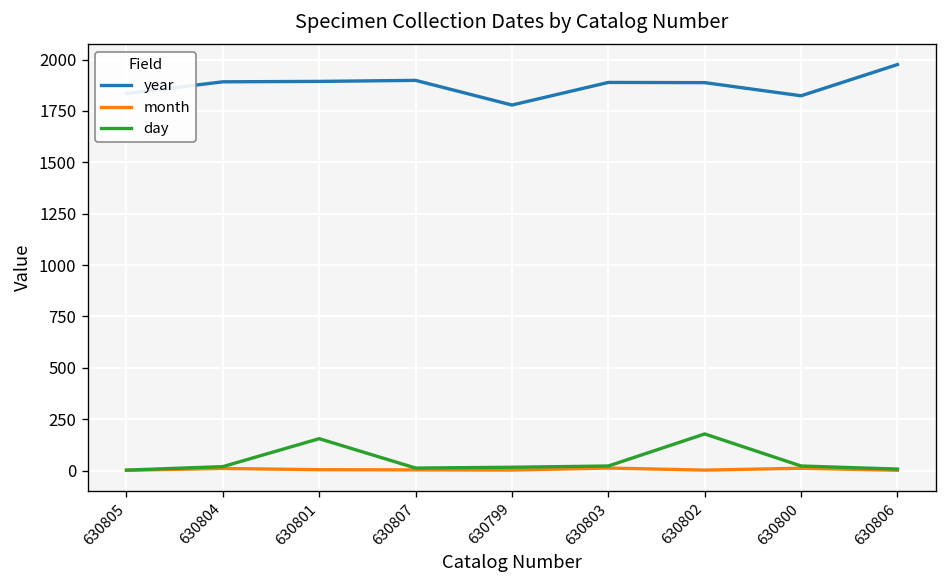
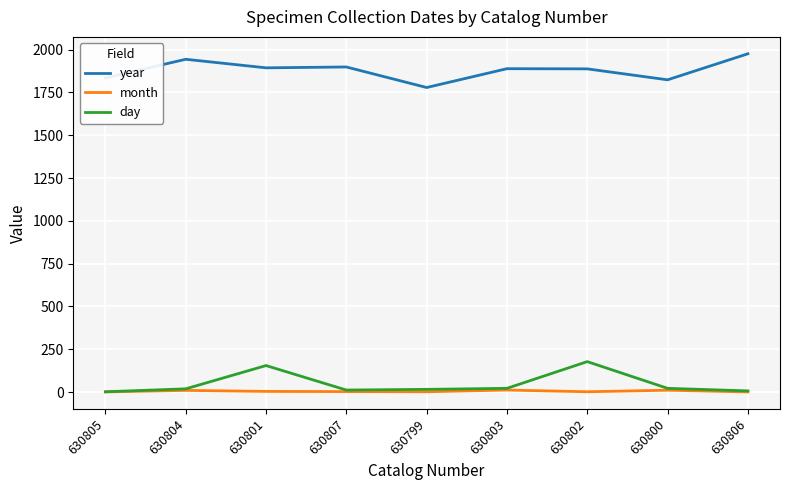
  {
    "year": {
-     "630804": 1890,
+     "630804": 1940,
      "630801": 1890,
      "630807": 1900,
      "630799": 1780,
      "630803": 1890,
      "630802": 1890,
      "630800": 1820,
      "630806": 1980
    },
    "month": {
      "630801": 0,
      "630802": 0
    },
    "day": {
      "630801": 160,
      "630802": 180
    }
  }
